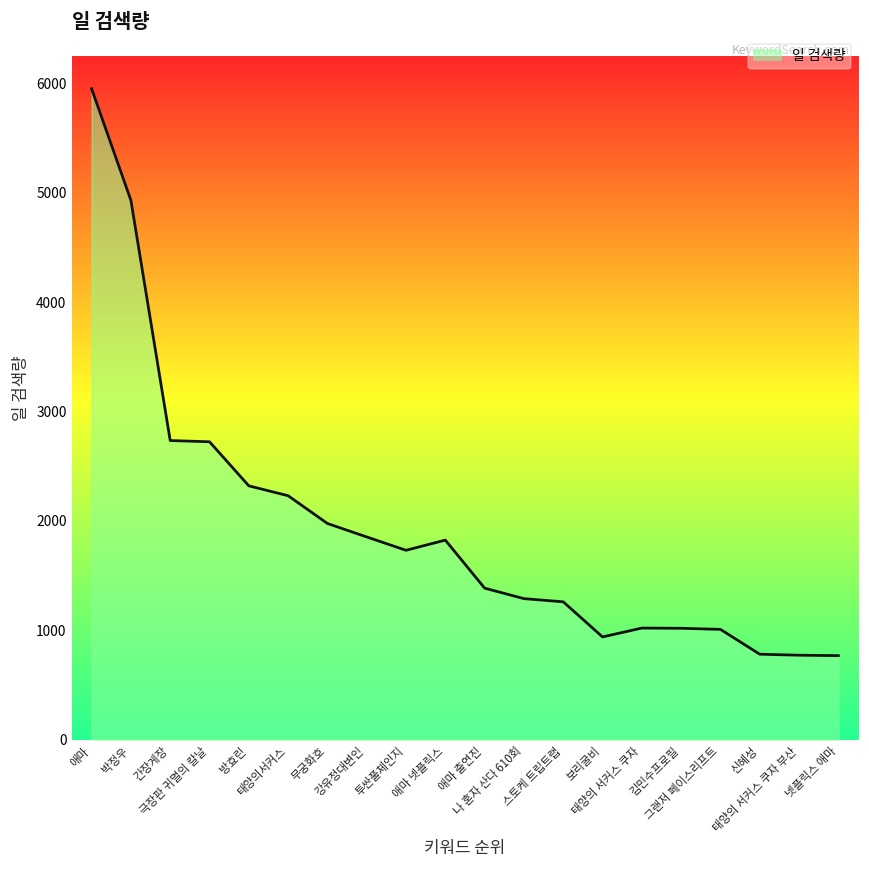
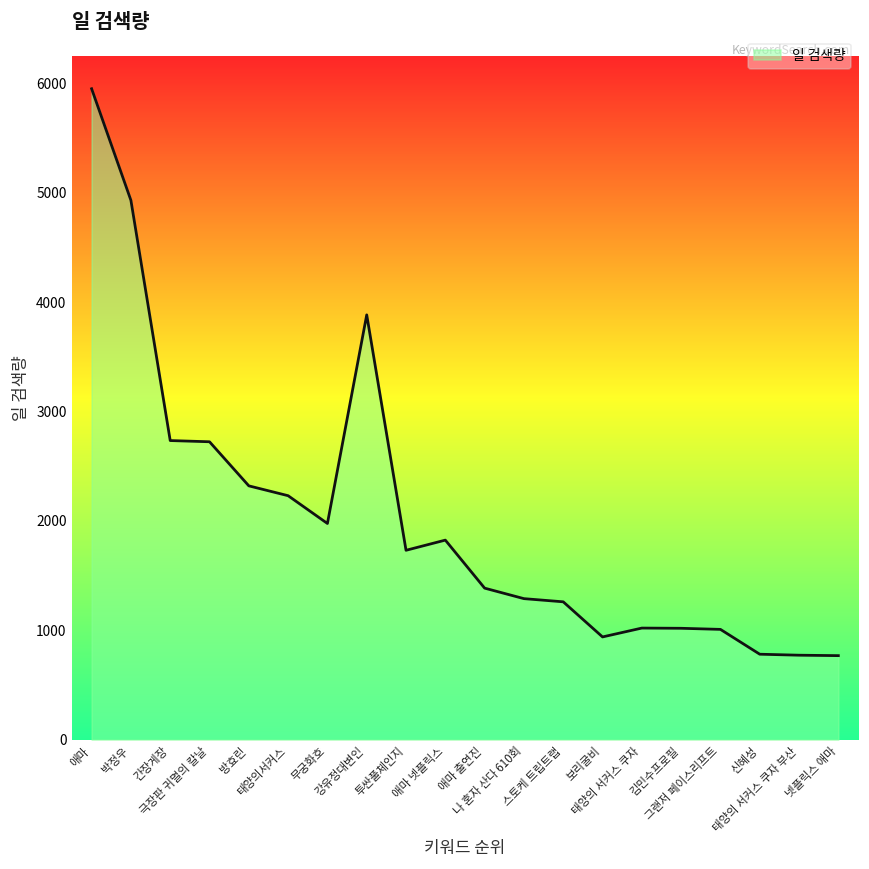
  {
    "애마": 6000,
    "박정우": 4900,
    "간장게장": 2700,
    "극장판 귀멸의 칼날": 2700,
    "방효린": 2300,
    "태양의서커스": 2200,
    "무궁화호": 2000,
-   "강유정대변인": 1900,
+   "강유정대변인": 3900,
    "투싼풀체인지": 1700,
    "애마 넷플릭스": 1800,
    "애마 출연진": 1400,
    "나 혼자 산다 610회": 1300,
    "스토케 트립트랩": 1300,
    "보리굴비": 900,
    "태양의 서커스 쿠자": 1000,
    "김민수프로필": 1000,
    "그랜저 페이스리프트": 1000,
    "신혜성": 800,
    "태양의 서커스 쿠자 부산": 800,
    "넷플릭스 애마": 800
  }
